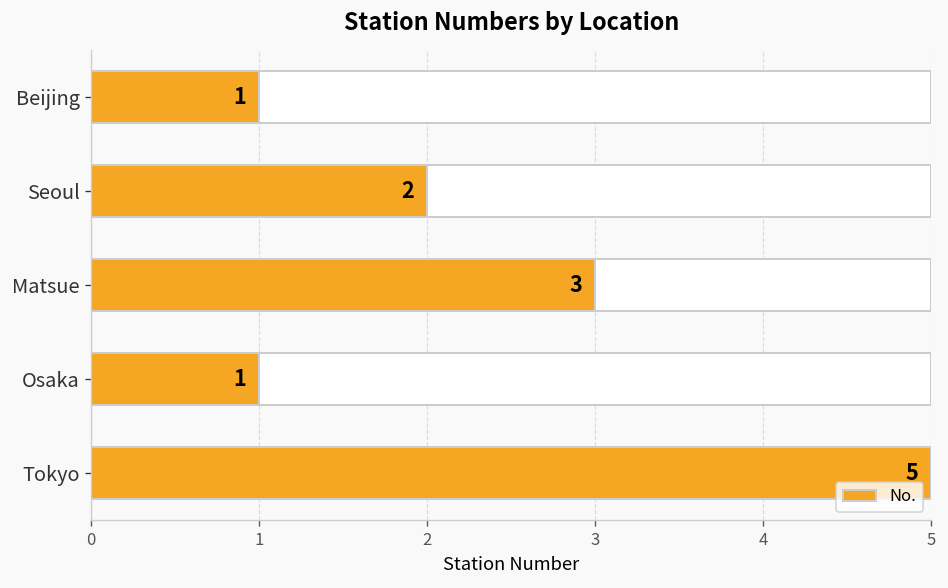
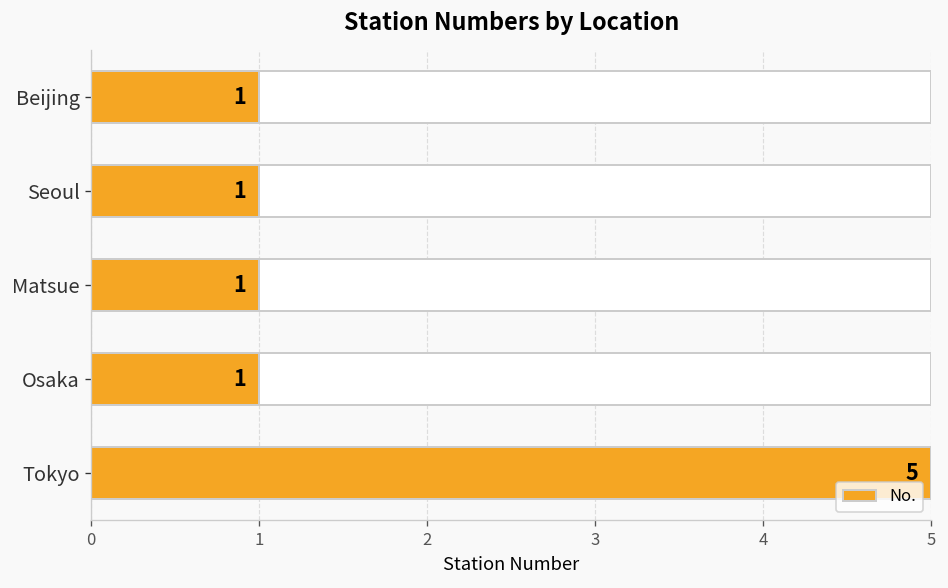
  {
    "No.": {
-     "Seoul": 2,
-     "Matsue": 3
+     "Seoul": 1,
+     "Matsue": 1
    }
  }
